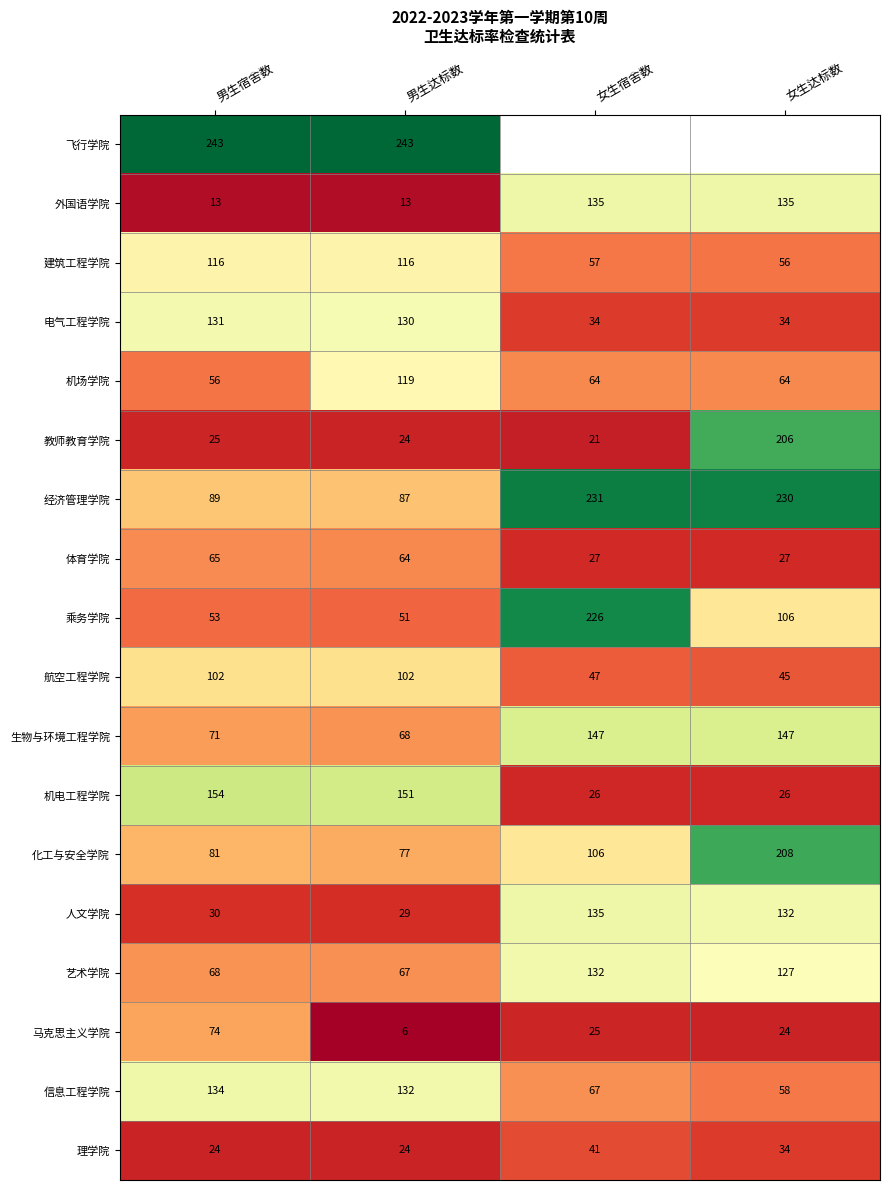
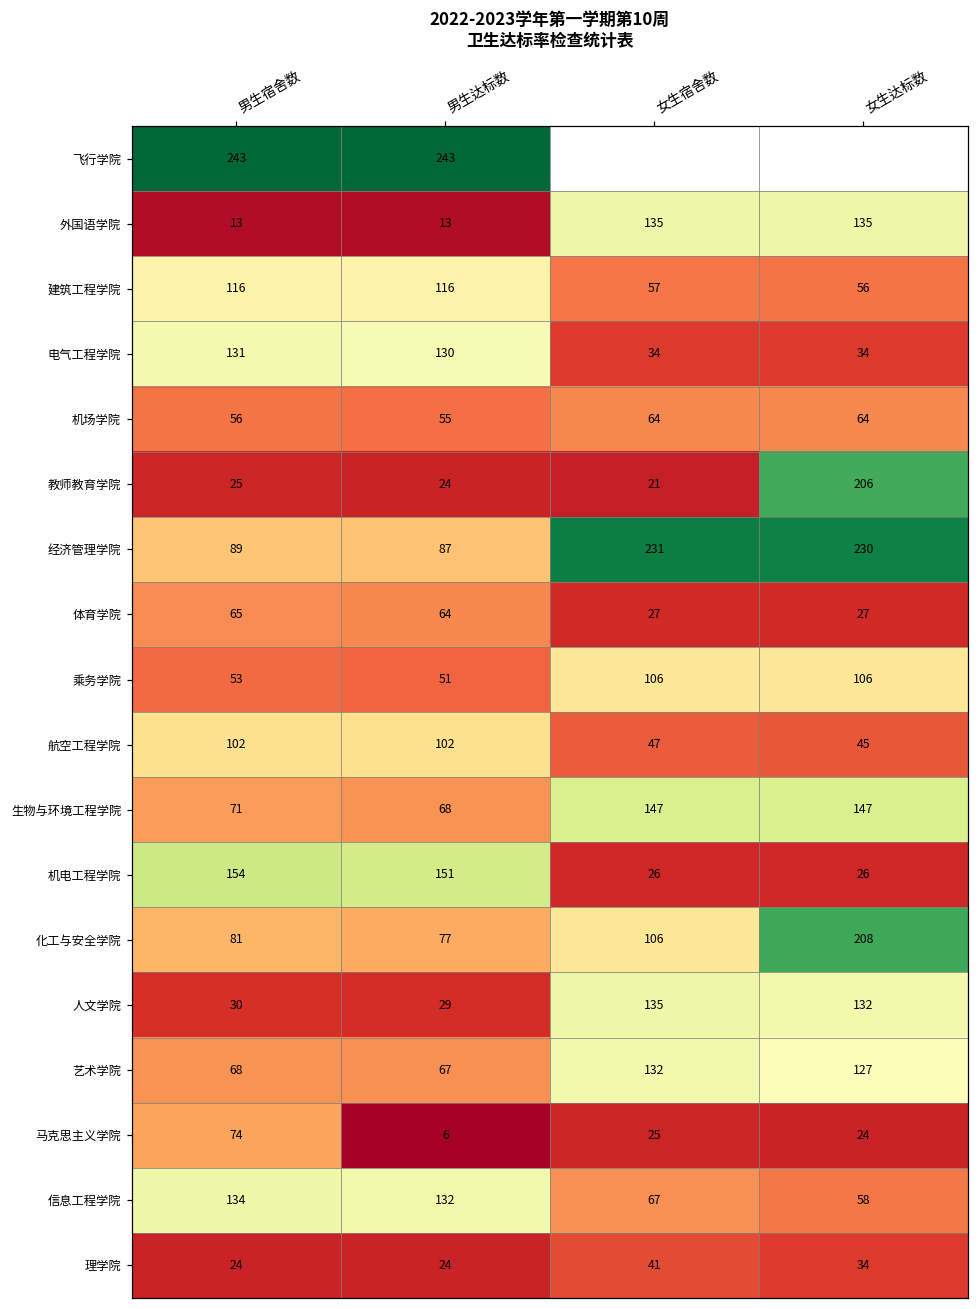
  {
    "飞行学院": {
      "男生宿舍数": 243,
      "男生达标数": 243
    },
    "外国语学院": {
      "男生宿舍数": 13,
      "男生达标数": 13,
      "女生宿舍数": 135,
      "女生达标数": 135
    },
    "建筑工程学院": {
      "男生宿舍数": 116,
      "男生达标数": 116,
      "女生宿舍数": 57,
      "女生达标数": 56
    },
    "电气工程学院": {
      "男生宿舍数": 131,
      "男生达标数": 130,
      "女生宿舍数": 34,
      "女生达标数": 34
    },
    "机场学院": {
      "男生宿舍数": 56,
-     "男生达标数": 119,
+     "男生达标数": 55,
      "女生宿舍数": 64,
      "女生达标数": 64
    },
    "教师教育学院": {
      "男生宿舍数": 25,
      "男生达标数": 24,
      "女生宿舍数": 21,
      "女生达标数": 206
    },
    "经济管理学院": {
      "男生宿舍数": 89,
      "男生达标数": 87,
      "女生宿舍数": 231,
      "女生达标数": 230
    },
    "体育学院": {
      "男生宿舍数": 65,
      "男生达标数": 64,
      "女生宿舍数": 27,
      "女生达标数": 27
    },
    "乘务学院": {
      "男生宿舍数": 53,
      "男生达标数": 51,
-     "女生宿舍数": 226,
+     "女生宿舍数": 106,
      "女生达标数": 106
    },
    "航空工程学院": {
      "男生宿舍数": 102,
      "男生达标数": 102,
      "女生宿舍数": 47,
      "女生达标数": 45
    },
    "生物与环境工程学院": {
      "男生宿舍数": 71,
      "男生达标数": 68,
      "女生宿舍数": 147,
      "女生达标数": 147
    },
    "机电工程学院": {
      "男生宿舍数": 154,
      "男生达标数": 151,
      "女生宿舍数": 26,
      "女生达标数": 26
    },
    "化工与安全学院": {
      "男生宿舍数": 81,
      "男生达标数": 77,
      "女生宿舍数": 106,
      "女生达标数": 208
    },
    "人文学院": {
      "男生宿舍数": 30,
      "男生达标数": 29,
      "女生宿舍数": 135,
      "女生达标数": 132
    },
    "艺术学院": {
      "男生宿舍数": 68,
      "男生达标数": 67,
      "女生宿舍数": 132,
      "女生达标数": 127
    },
    "马克思主义学院": {
      "男生宿舍数": 74,
      "男生达标数": 6,
      "女生宿舍数": 25,
      "女生达标数": 24
    },
    "信息工程学院": {
      "男生宿舍数": 134,
      "男生达标数": 132,
      "女生宿舍数": 67,
      "女生达标数": 58
    },
    "理学院": {
      "男生宿舍数": 24,
      "男生达标数": 24,
      "女生宿舍数": 41,
      "女生达标数": 34
    }
  }
